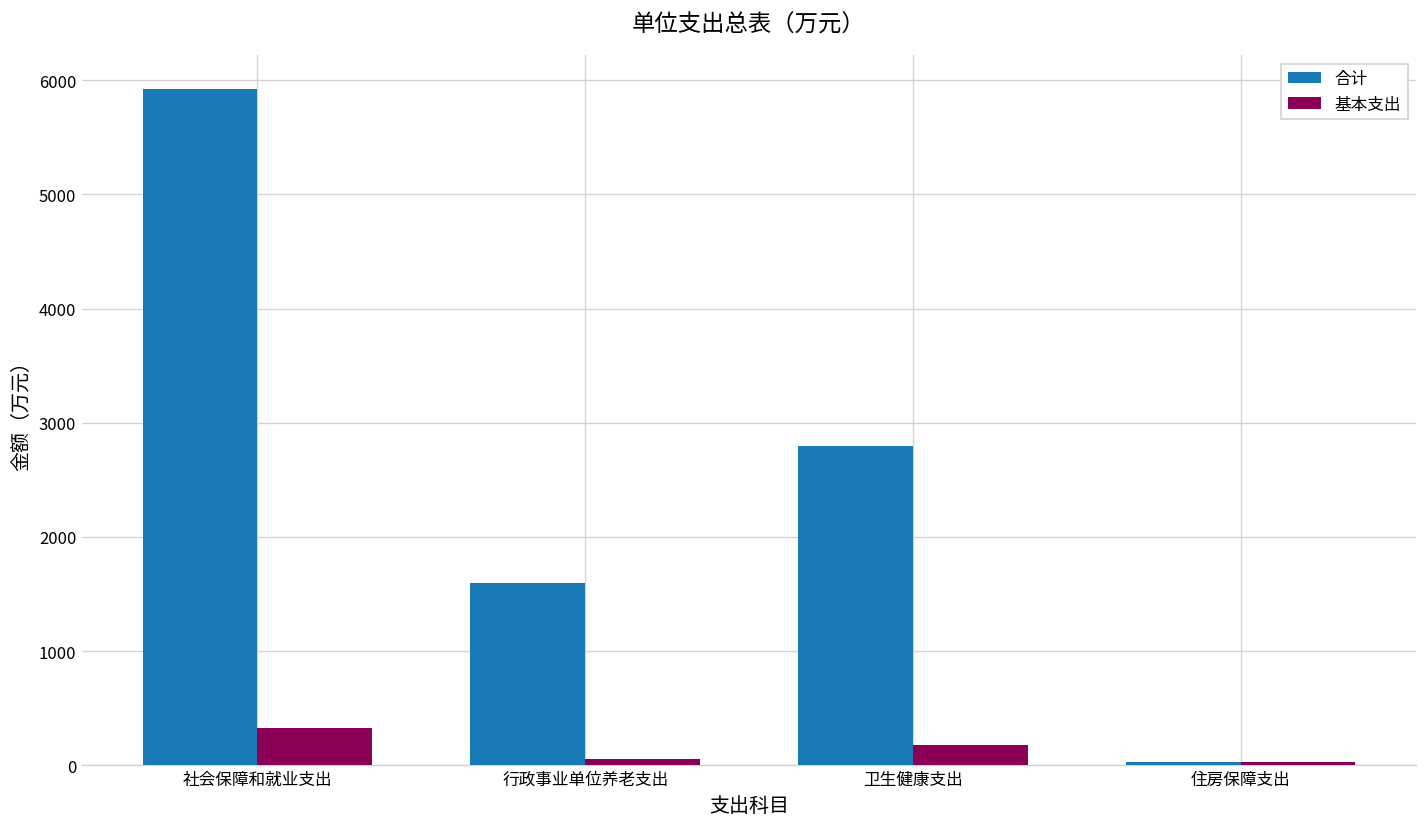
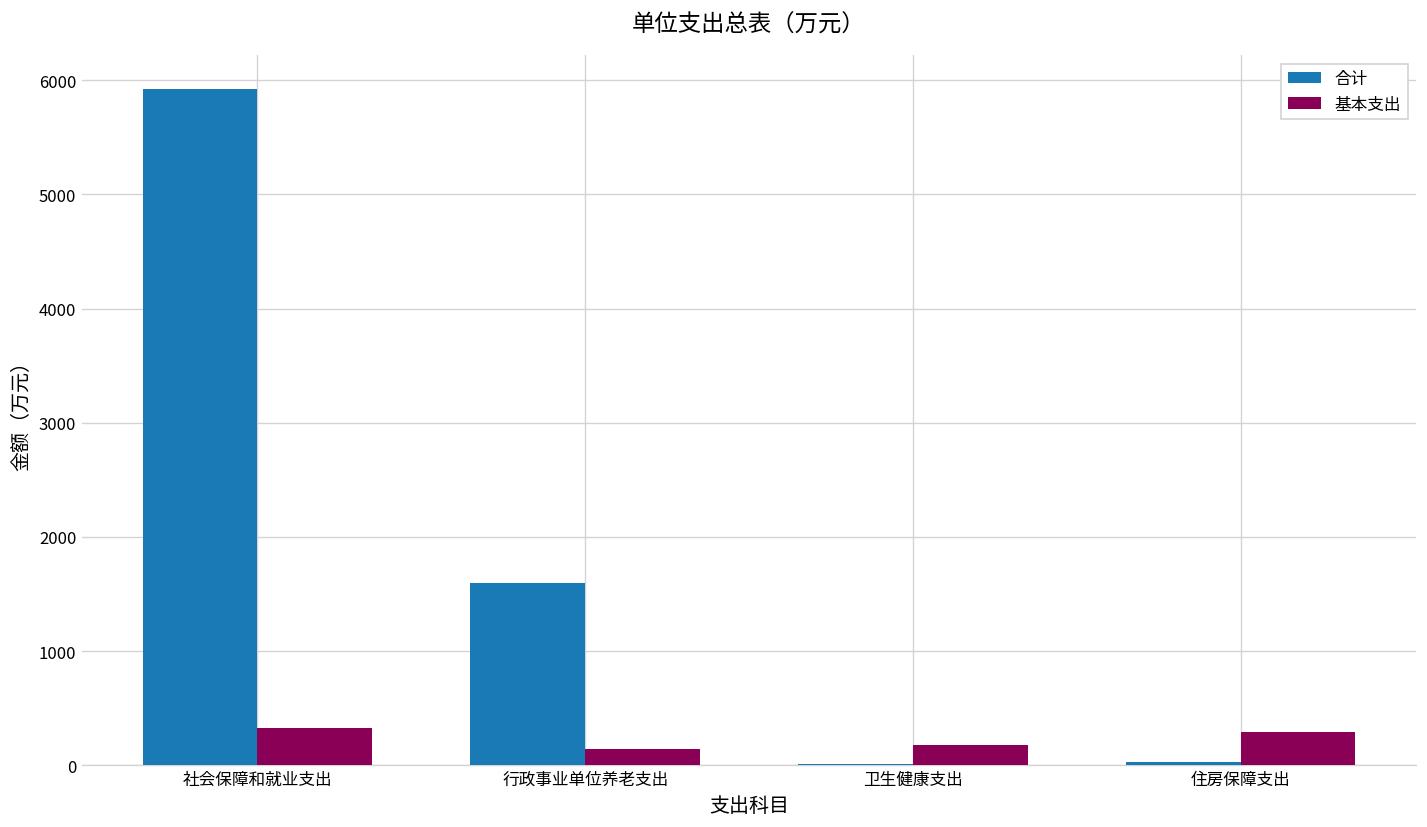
  {
    "合计": {
      "社会保障和就业支出": 5900,
      "行政事业单位养老支出": 1600,
-     "卫生健康支出": 2800
+     "卫生健康支出": 0
    },
    "基本支出": {
      "社会保障和就业支出": 300,
-     "行政事业单位养老支出": 50,
+     "行政事业单位养老支出": 140,
      "卫生健康支出": 200,
-     "住房保障支出": 0
+     "住房保障支出": 300
    }
  }
